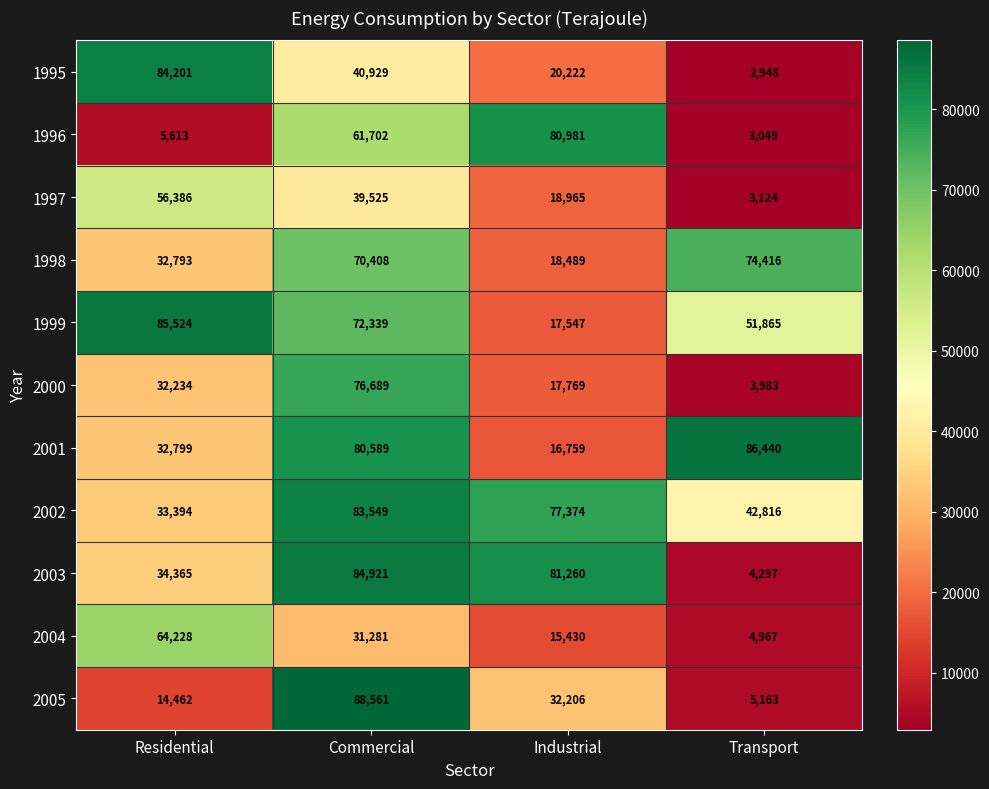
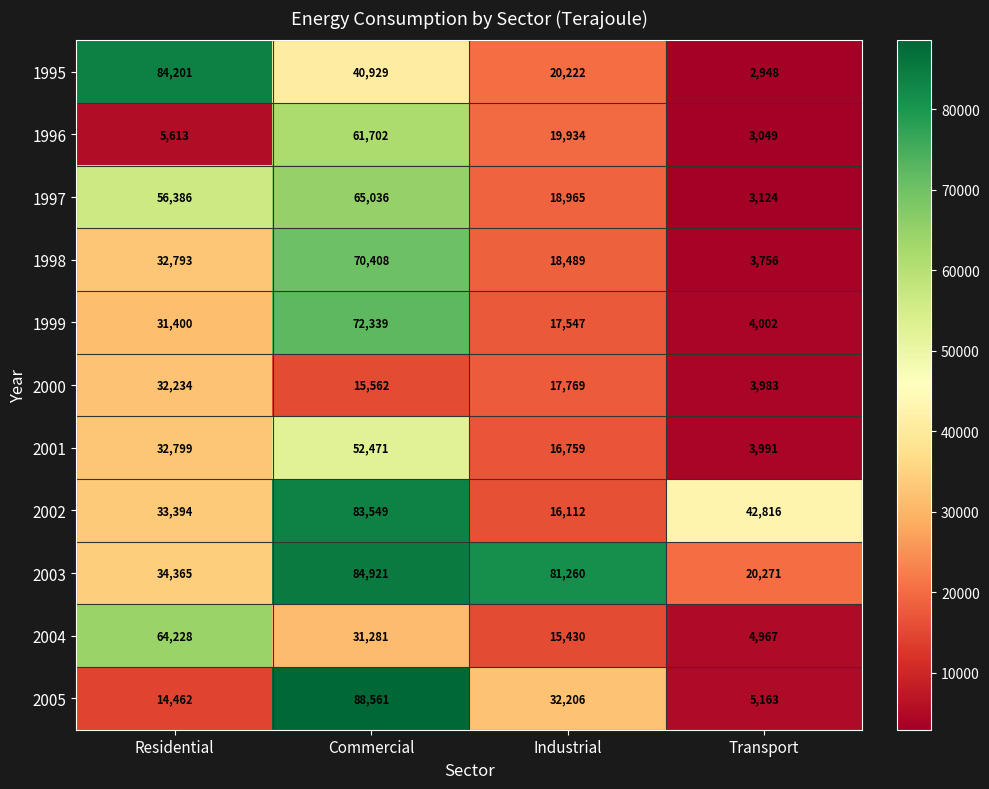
  {
    "1995": {
      "Residential": "84,201",
      "Commercial": "40,929",
      "Industrial": "20,222",
      "Transport": "2,948"
    },
    "1996": {
      "Residential": "5,613",
      "Commercial": "61,702",
-     "Industrial": "80,981",
+     "Industrial": "19,934",
      "Transport": "3,049"
    },
    "1997": {
      "Residential": "56,386",
-     "Commercial": "39,525",
+     "Commercial": "65,036",
      "Industrial": "18,965",
      "Transport": "3,124"
    },
    "1998": {
      "Residential": "32,793",
      "Commercial": "70,408",
      "Industrial": "18,489",
-     "Transport": "74,416"
+     "Transport": "3,756"
    },
    "1999": {
-     "Residential": "85,524",
+     "Residential": "31,400",
      "Commercial": "72,339",
      "Industrial": "17,547",
-     "Transport": "51,865"
+     "Transport": "4,002"
    },
    "2000": {
      "Residential": "32,234",
-     "Commercial": "76,689",
+     "Commercial": "15,562",
      "Industrial": "17,769",
      "Transport": "3,983"
    },
    "2001": {
      "Residential": "32,799",
-     "Commercial": "80,589",
+     "Commercial": "52,471",
      "Industrial": "16,759",
-     "Transport": "86,440"
+     "Transport": "3,991"
    },
    "2002": {
      "Residential": "33,394",
      "Commercial": "83,549",
-     "Industrial": "77,374",
+     "Industrial": "16,112",
      "Transport": "42,816"
    },
    "2003": {
      "Residential": "34,365",
      "Commercial": "84,921",
      "Industrial": "81,260",
-     "Transport": "4,297"
+     "Transport": "20,271"
    },
    "2004": {
      "Residential": "64,228",
      "Commercial": "31,281",
      "Industrial": "15,430",
      "Transport": "4,967"
    },
    "2005": {
      "Residential": "14,462",
      "Commercial": "88,561",
      "Industrial": "32,206",
      "Transport": "5,163"
    }
  }
